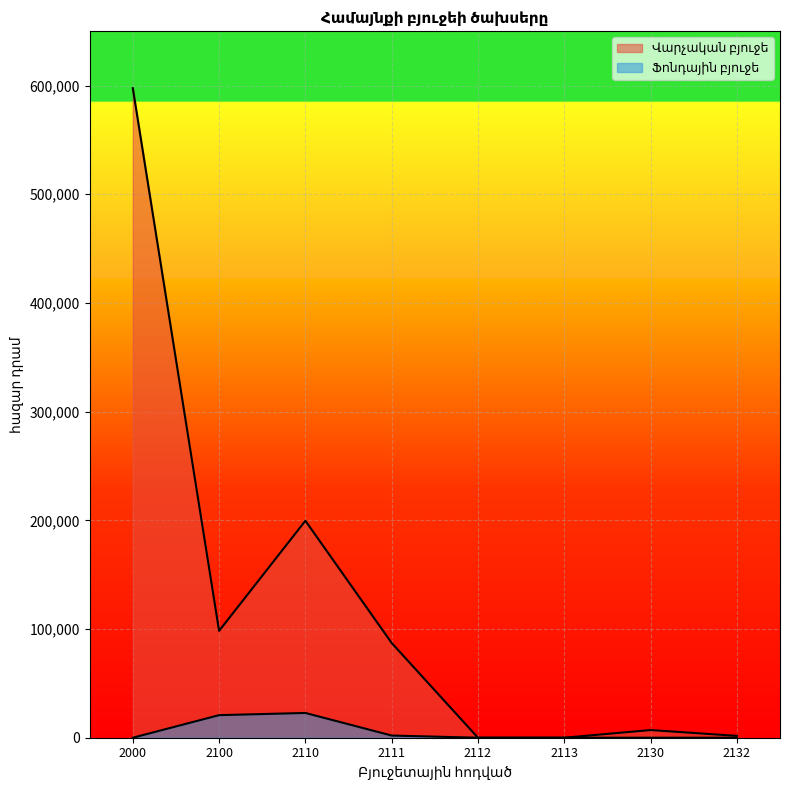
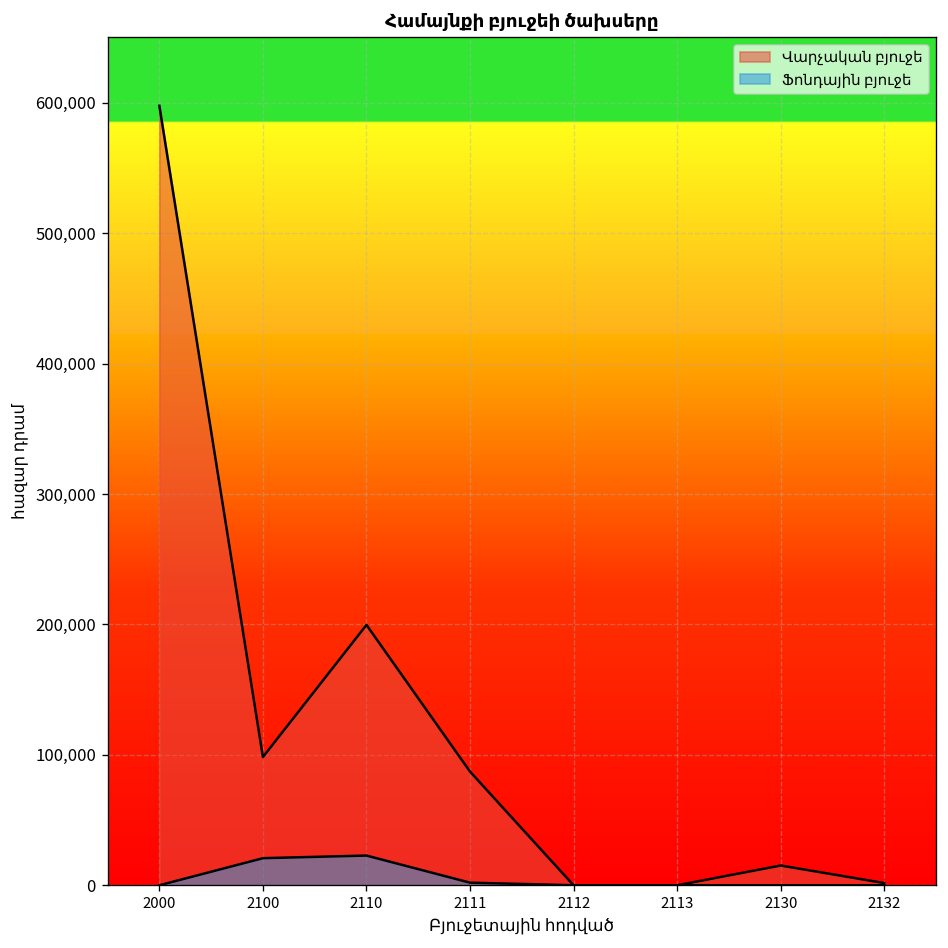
  {
    "Վարչական բյուջե": {
      "2000": "598,000",
      "2100": "98,000",
      "2110": "200,000",
      "2111": "87,000",
-     "2130": "7,000"
+     "2130": "15,000"
    },
    "Ֆոնդային բյուջե": {
      "2000": "0",
      "2100": "21,000",
      "2110": "23,000",
      "2111": "2,000",
      "2130": "0"
    }
  }
